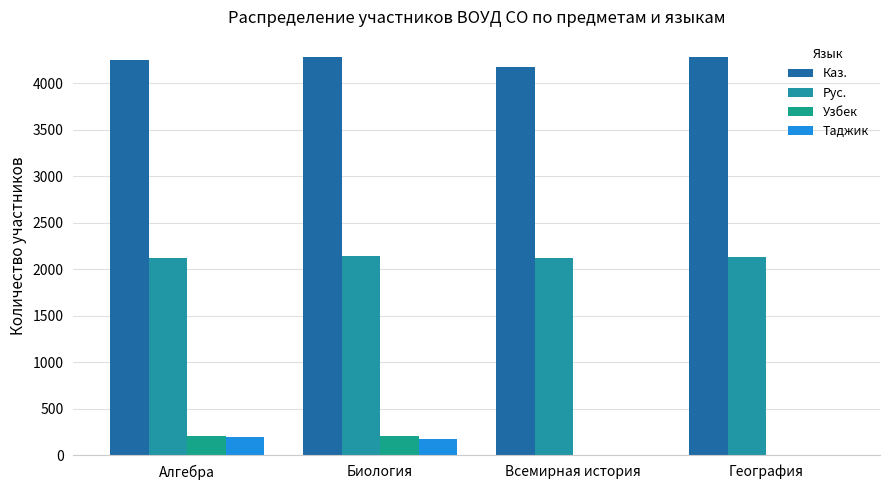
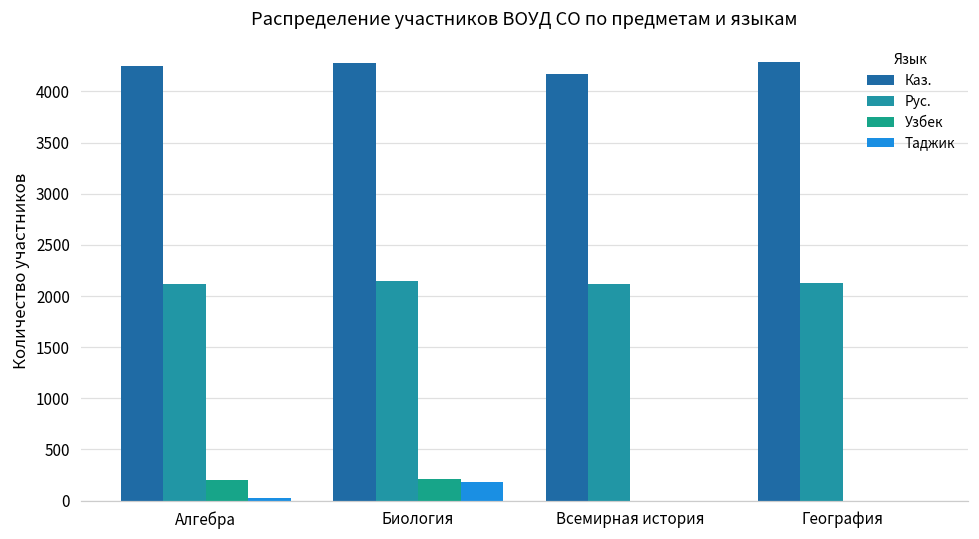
  {
    "Таджик": {
-     "Алгебра": 200,
+     "Алгебра": 0,
      "Биология": 200,
      "Всемирная история": 0,
      "География": 0
    }
  }
